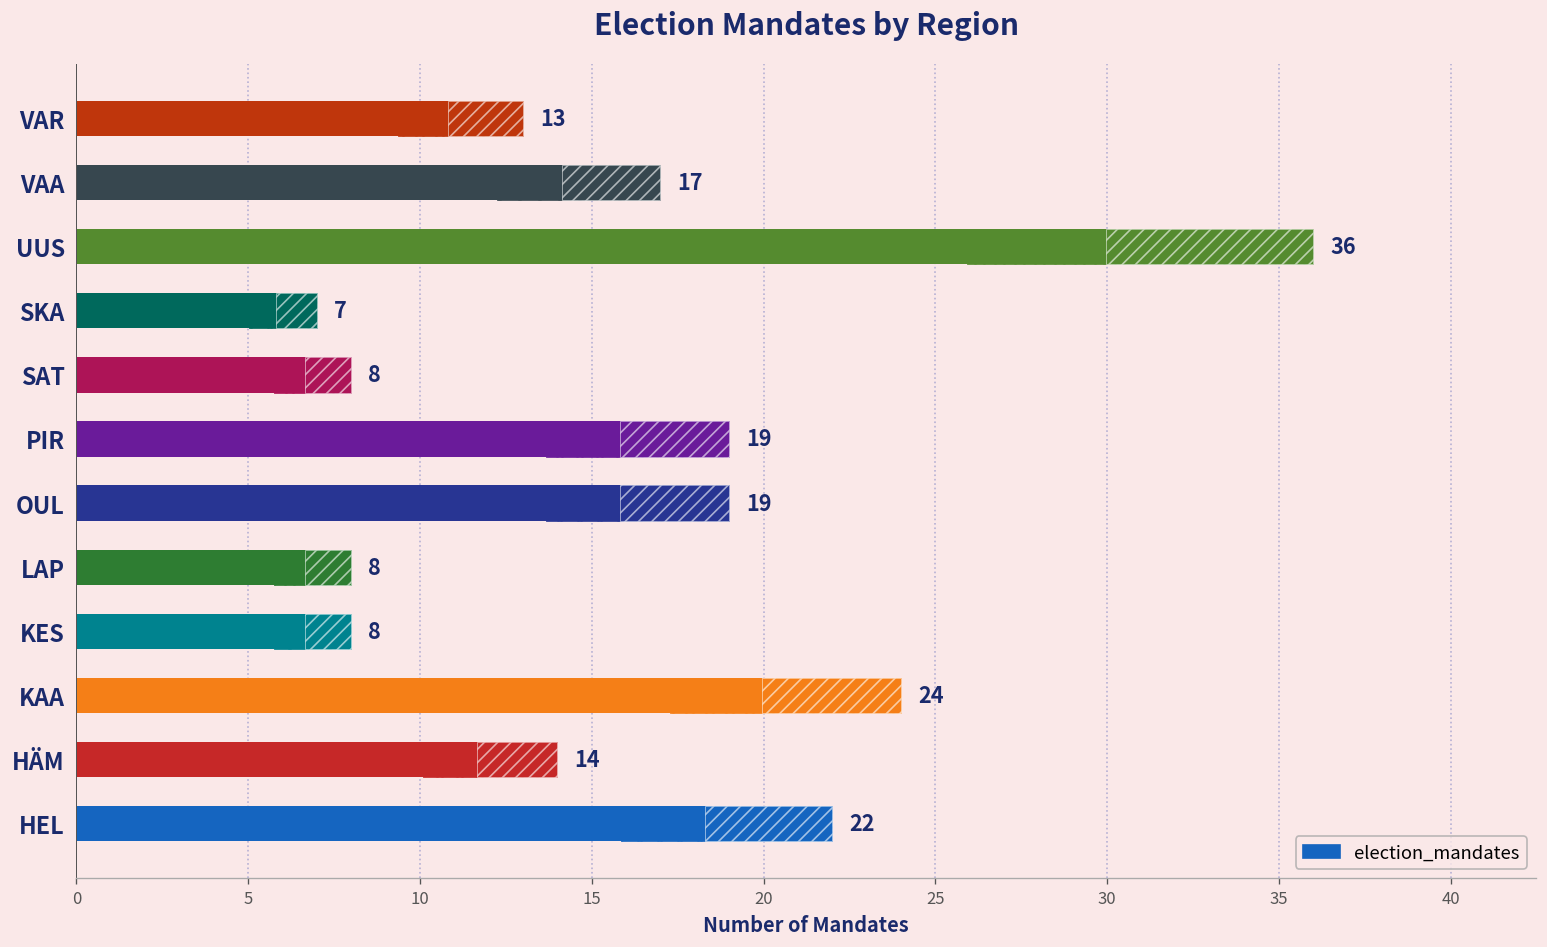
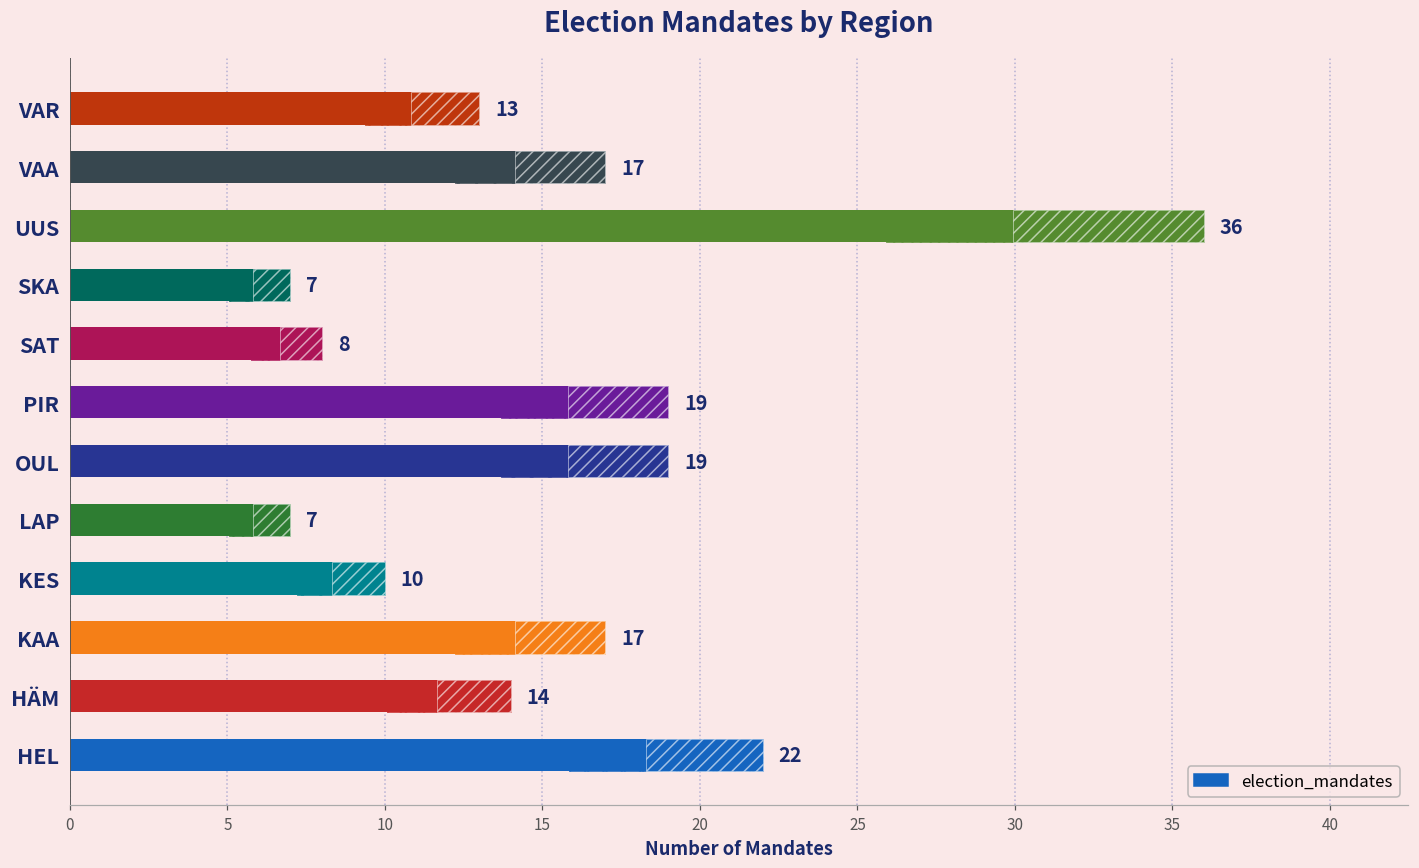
  {
    "election_mandates": {
      "VAR": 13,
      "VAA": 17,
      "UUS": 36,
      "SKA": 7,
      "SAT": 8,
      "PIR": 19,
      "OUL": 19,
-     "LAP": 8,
-     "KES": 8,
-     "KAA": 24,
+     "LAP": 7,
+     "KES": 10,
+     "KAA": 17,
      "HÄM": 14,
      "HEL": 22
    }
  }
